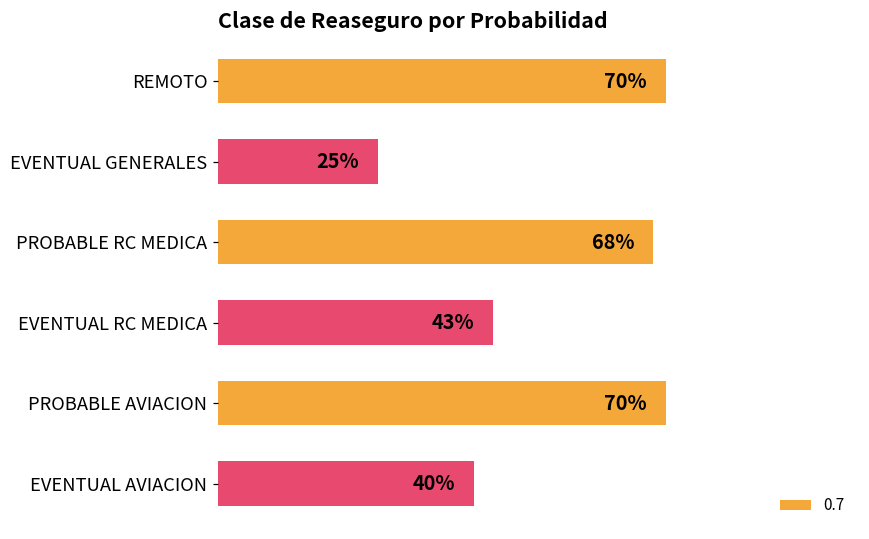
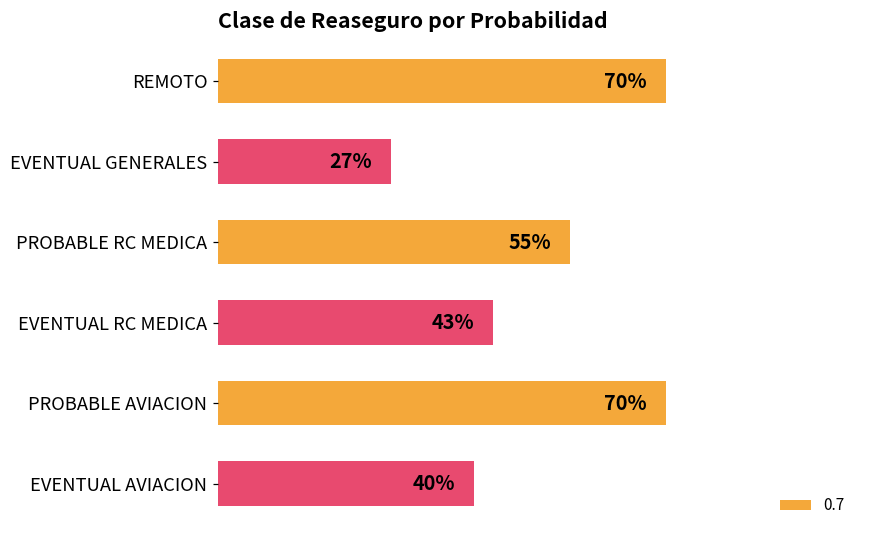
  {
    "REMOTO": "70%",
-   "EVENTUAL GENERALES": "25%",
-   "PROBABLE RC MEDICA": "68%",
+   "EVENTUAL GENERALES": "27%",
+   "PROBABLE RC MEDICA": "55%",
    "EVENTUAL RC MEDICA": "43%",
    "PROBABLE AVIACION": "70%",
    "EVENTUAL AVIACION": "40%"
  }
